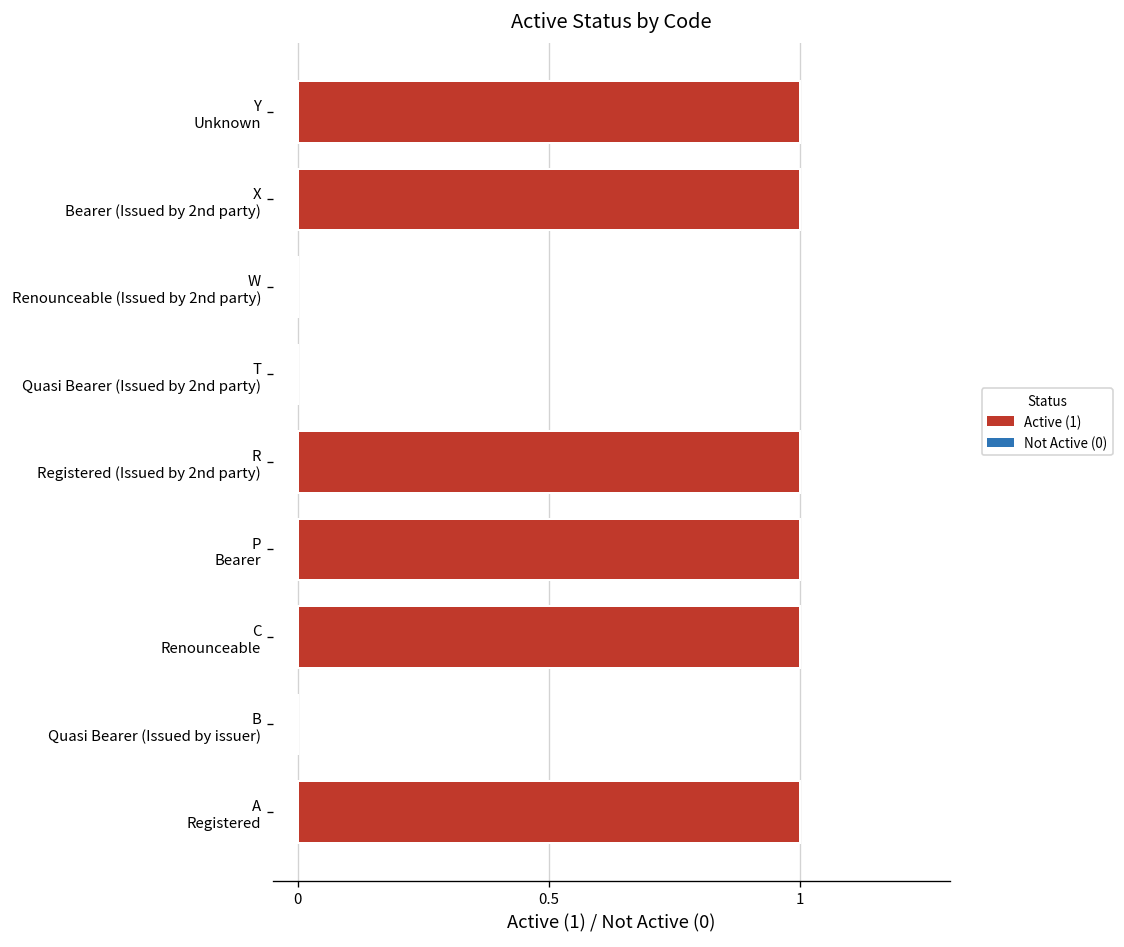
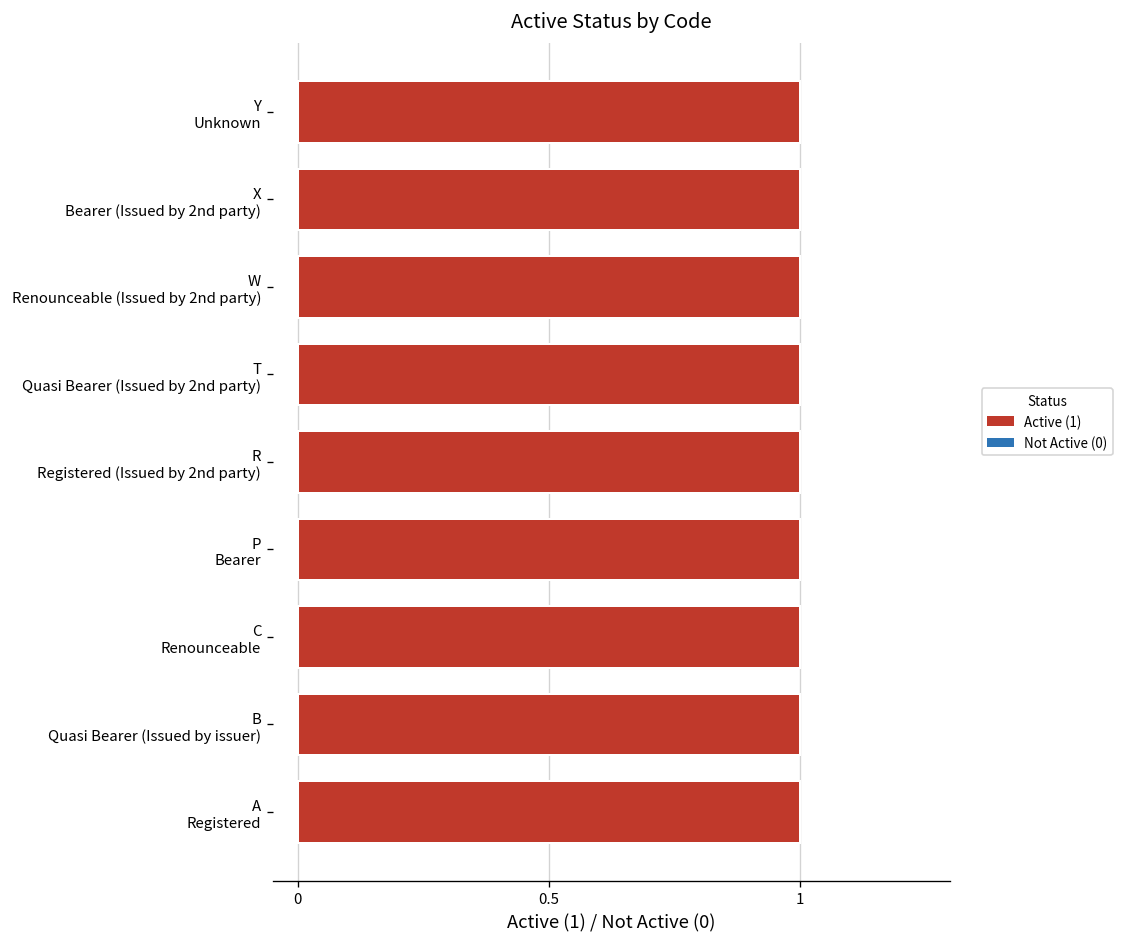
  {
    "Y Unknown": 1,
    "X Bearer (Issued by 2nd party)": 1,
-   "W Renounceable (Issued by 2nd party)": 0,
-   "T Quasi Bearer (Issued by 2nd party)": 0,
+   "W Renounceable (Issued by 2nd party)": 1,
+   "T Quasi Bearer (Issued by 2nd party)": 1,
    "R Registered (Issued by 2nd party)": 1,
    "P Bearer": 1,
    "C Renounceable": 1,
-   "B Quasi Bearer (Issued by issuer)": 0,
+   "B Quasi Bearer (Issued by issuer)": 1,
    "A Registered": 1
  }
